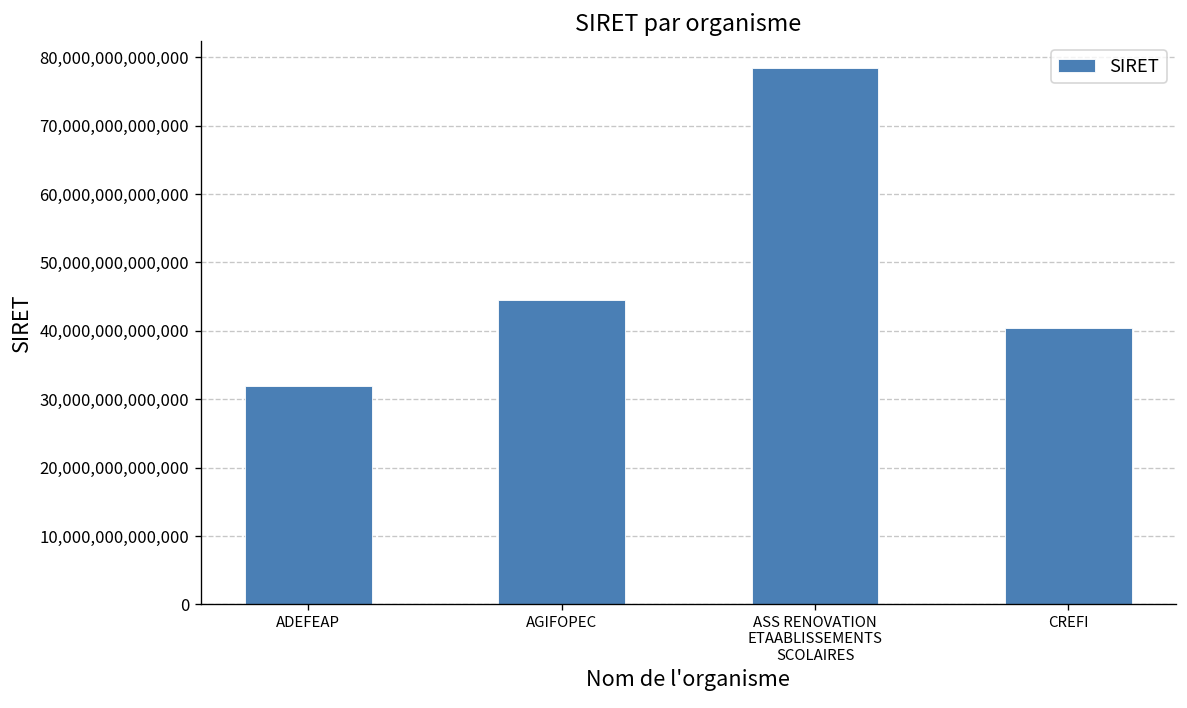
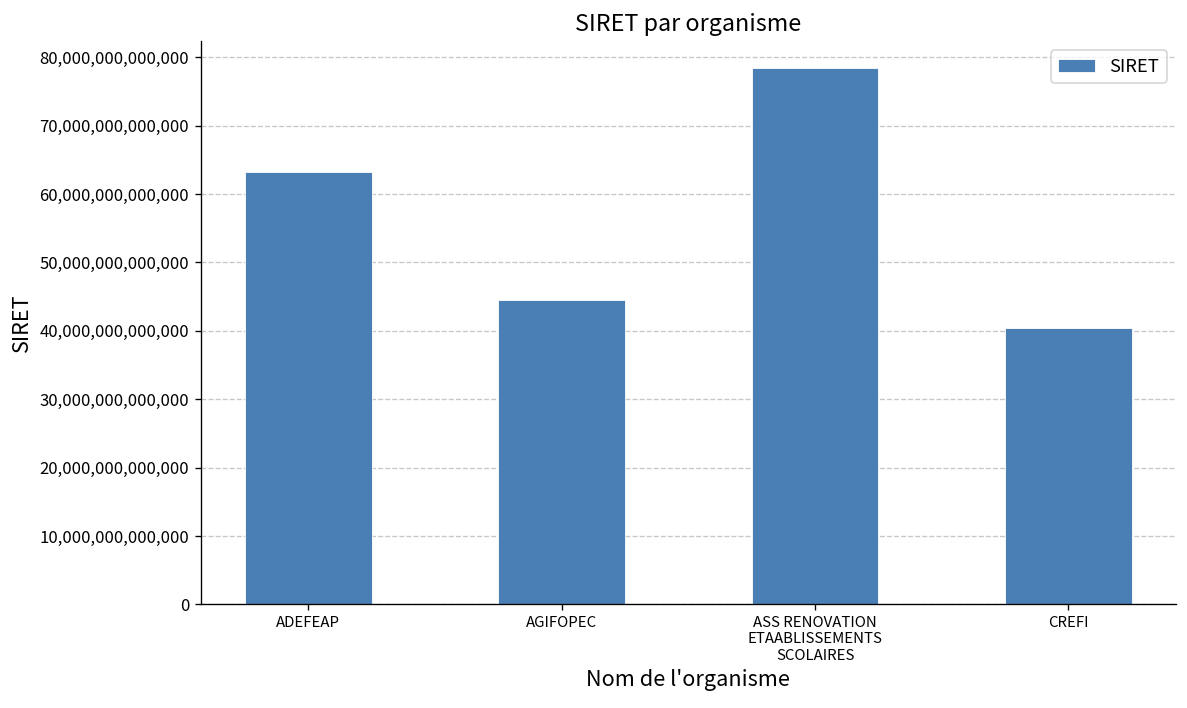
  {
-   "ADEFEAP": "32,000,000,000,000",
+   "ADEFEAP": "63,000,000,000,000",
    "AGIFOPEC": "44,000,000,000,000",
    "ASS RENOVATION ETAABLISSEMENTS SCOLAIRES": "78,000,000,000,000",
    "CREFI": "40,000,000,000,000"
  }
